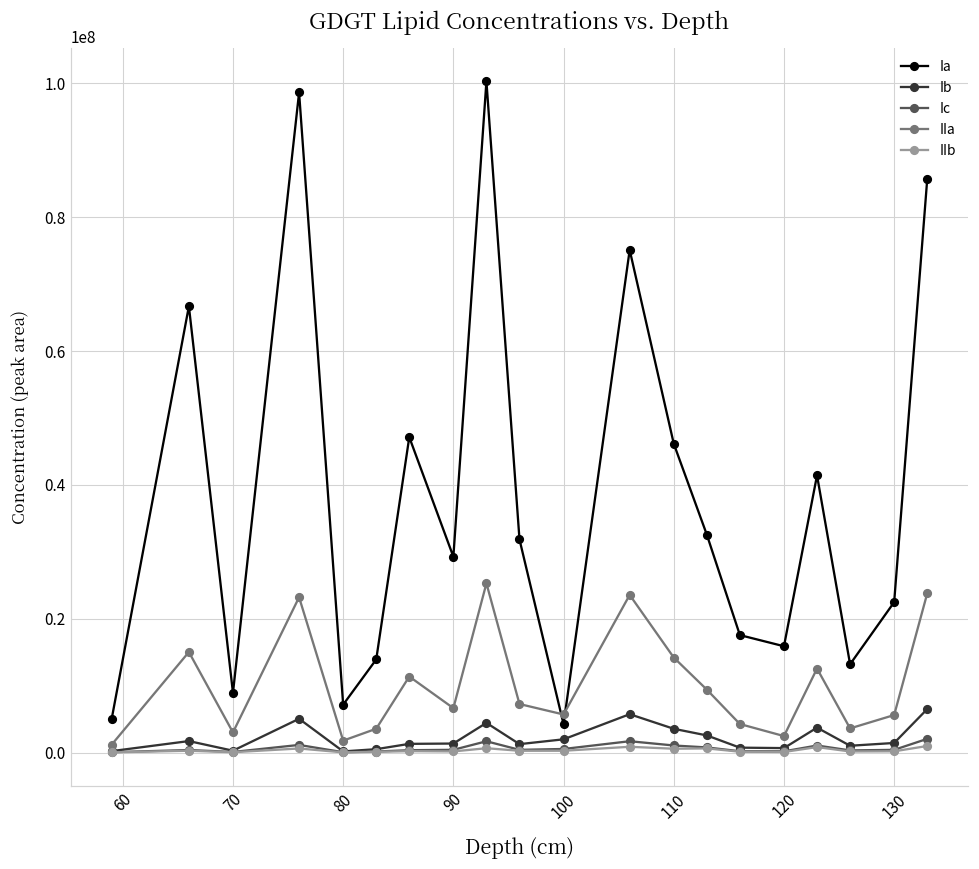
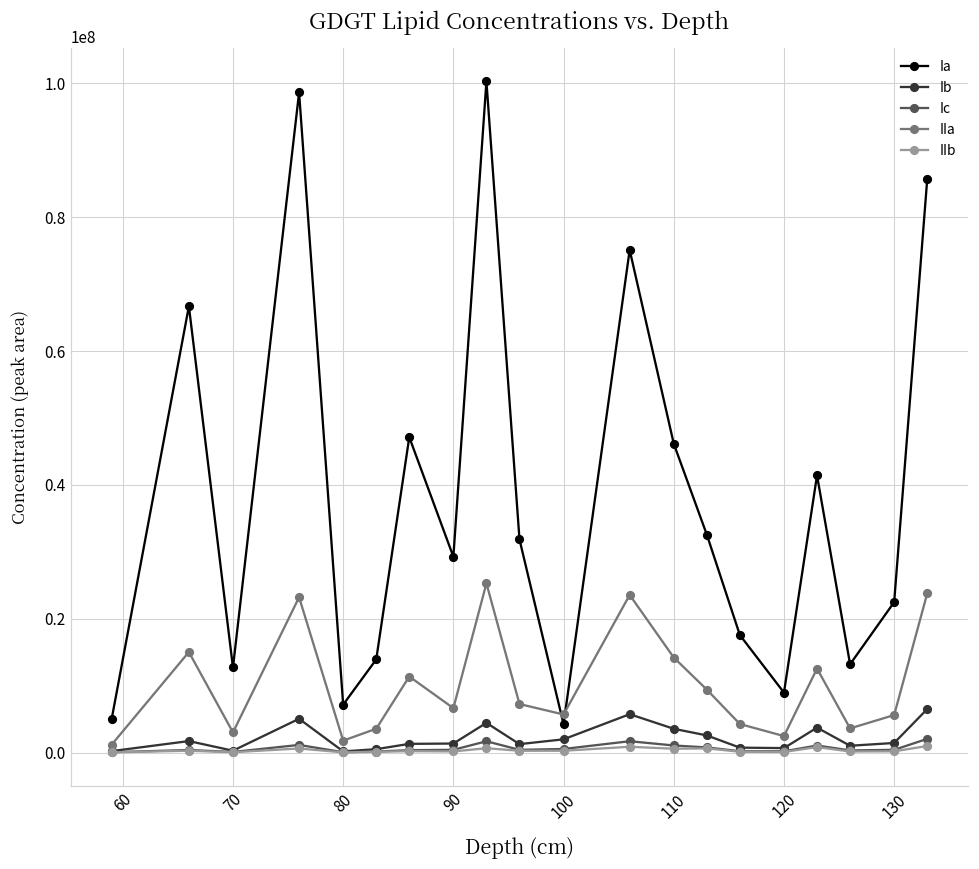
  {
    "Ia": {
-     "70": 9000000,
+     "70": 13000000,
      "80": 7000000,
      "90": 29000000,
      "100": 4000000,
      "110": 46000000,
-     "120": 16000000,
+     "120": 9000000,
      "130": 22000000
    }
  }
